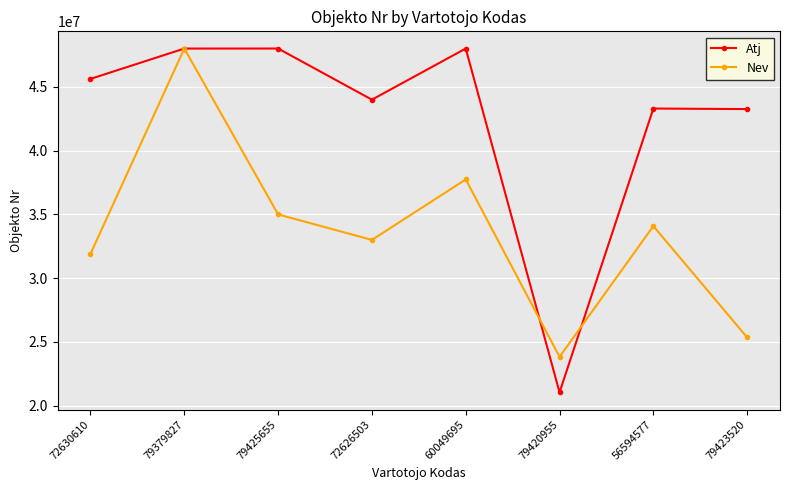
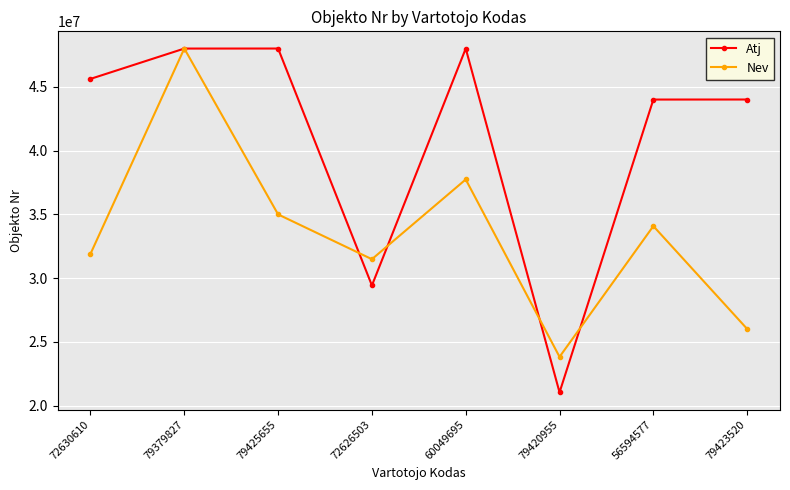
  {
    "Atj": {
      "72630610": 45600000,
      "79425655": 48000000,
-     "72626503": 44000000,
+     "72626503": 29400000,
      "60049695": 48000000,
      "79420955": 21000000,
-     "56594577": 43300000,
-     "79423520": 43300000
+     "56594577": 44000000,
+     "79423520": 44000000
    },
    "Nev": {
      "72630610": 31900000,
      "79425655": 35000000,
-     "72626503": 33000000,
+     "72626503": 31500000,
      "60049695": 37700000,
      "79420955": 23800000,
      "56594577": 34100000,
-     "79423520": 25400000
+     "79423520": 26000000
    }
  }
